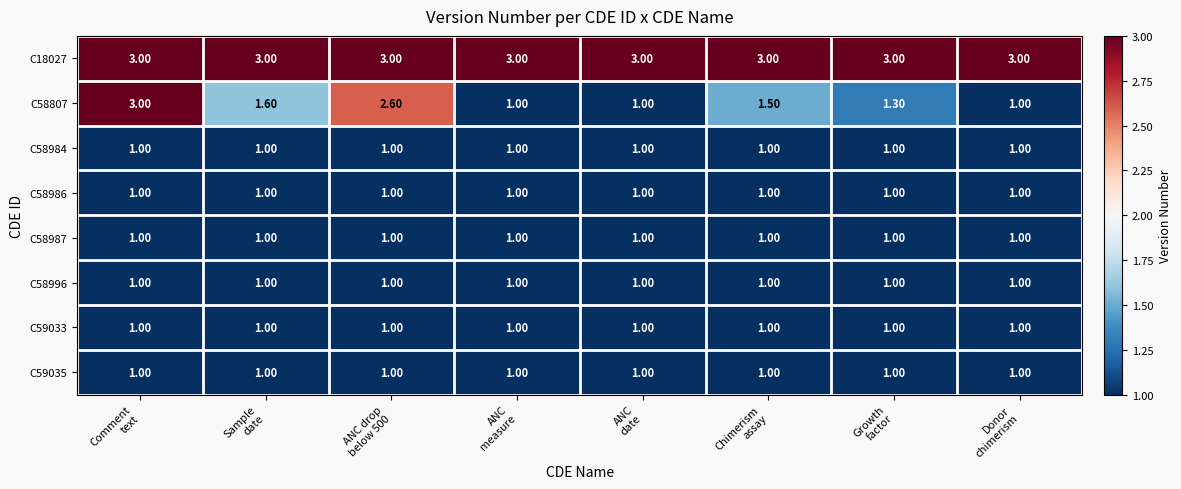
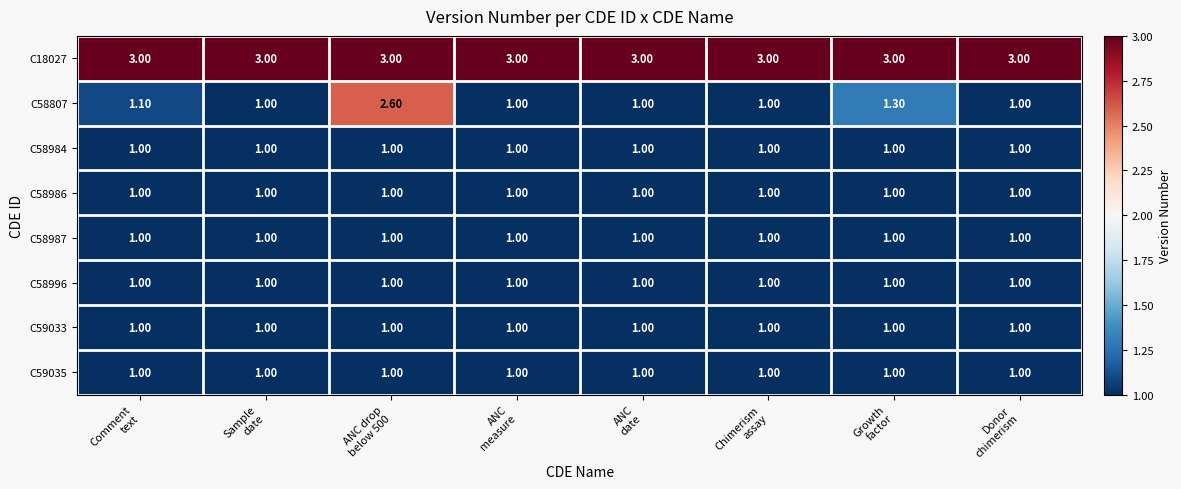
  {
    "C18027": {
      "Comment text": 3.00,
      "Sample date": 3.00,
      "ANC drop below 500": 3.00,
      "ANC measure": 3.00,
      "ANC date": 3.00,
      "Chimerism assay": 3.00,
      "Growth factor": 3.00,
      "Donor chimerism": 3.00
    },
    "C58807": {
-     "Comment text": 3.00,
-     "Sample date": 1.60,
+     "Comment text": 1.10,
+     "Sample date": 1.00,
      "ANC drop below 500": 2.60,
      "ANC measure": 1.00,
      "ANC date": 1.00,
-     "Chimerism assay": 1.50,
+     "Chimerism assay": 1.00,
      "Growth factor": 1.30,
      "Donor chimerism": 1.00
    },
    "C58984": {
      "Comment text": 1.00,
      "Sample date": 1.00,
      "ANC drop below 500": 1.00,
      "ANC measure": 1.00,
      "ANC date": 1.00,
      "Chimerism assay": 1.00,
      "Growth factor": 1.00,
      "Donor chimerism": 1.00
    },
    "C58986": {
      "Comment text": 1.00,
      "Sample date": 1.00,
      "ANC drop below 500": 1.00,
      "ANC measure": 1.00,
      "ANC date": 1.00,
      "Chimerism assay": 1.00,
      "Growth factor": 1.00,
      "Donor chimerism": 1.00
    },
    "C58987": {
      "Comment text": 1.00,
      "Sample date": 1.00,
      "ANC drop below 500": 1.00,
      "ANC measure": 1.00,
      "ANC date": 1.00,
      "Chimerism assay": 1.00,
      "Growth factor": 1.00,
      "Donor chimerism": 1.00
    },
    "C58996": {
      "Comment text": 1.00,
      "Sample date": 1.00,
      "ANC drop below 500": 1.00,
      "ANC measure": 1.00,
      "ANC date": 1.00,
      "Chimerism assay": 1.00,
      "Growth factor": 1.00,
      "Donor chimerism": 1.00
    },
    "C59033": {
      "Comment text": 1.00,
      "Sample date": 1.00,
      "ANC drop below 500": 1.00,
      "ANC measure": 1.00,
      "ANC date": 1.00,
      "Chimerism assay": 1.00,
      "Growth factor": 1.00,
      "Donor chimerism": 1.00
    },
    "C59035": {
      "Comment text": 1.00,
      "Sample date": 1.00,
      "ANC drop below 500": 1.00,
      "ANC measure": 1.00,
      "ANC date": 1.00,
      "Chimerism assay": 1.00,
      "Growth factor": 1.00,
      "Donor chimerism": 1.00
    }
  }
